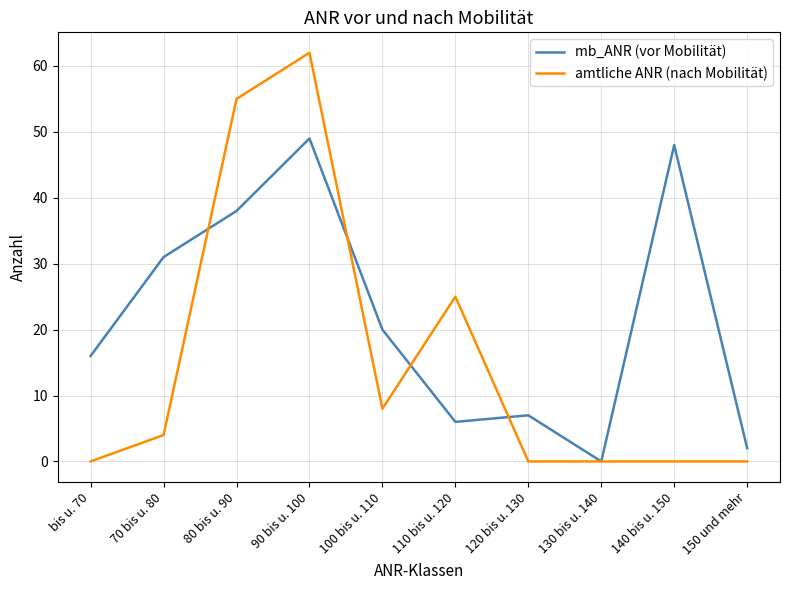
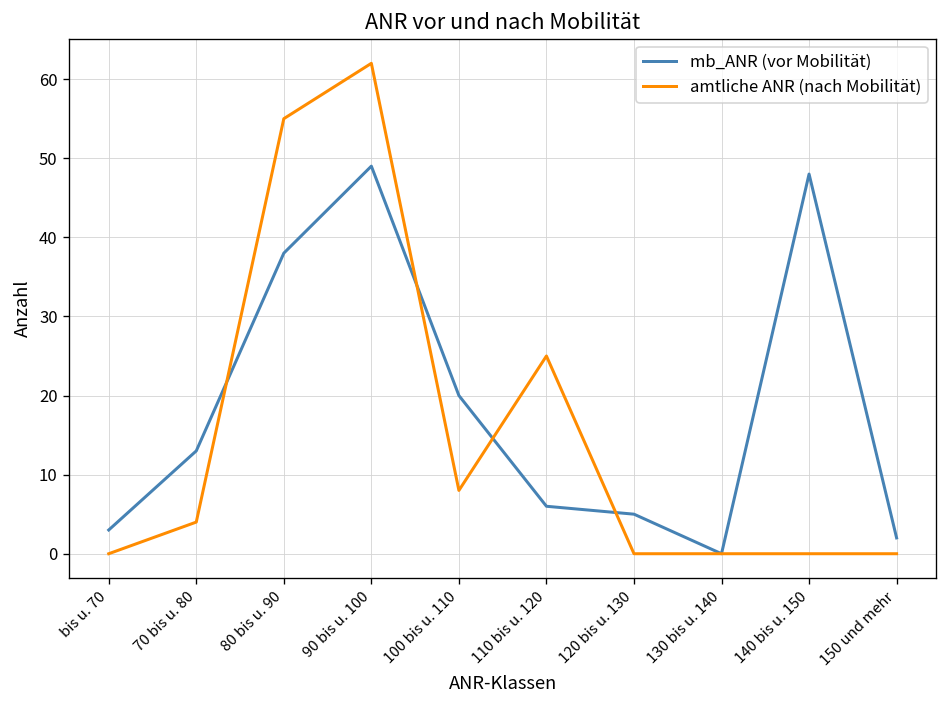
  {
    "mb_ANR (vor Mobilität)": {
-     "bis u. 70": 16,
-     "70 bis u. 80": 31,
+     "bis u. 70": 3,
+     "70 bis u. 80": 13,
      "80 bis u. 90": 38,
      "90 bis u. 100": 49,
      "100 bis u. 110": 20,
      "110 bis u. 120": 6,
-     "120 bis u. 130": 7,
+     "120 bis u. 130": 5,
      "140 bis u. 150": 48,
      "150 und mehr": 2
    },
    "amtliche ANR (nach Mobilität)": {
      "bis u. 70": 0,
      "70 bis u. 80": 4,
      "80 bis u. 90": 55,
      "90 bis u. 100": 62,
      "100 bis u. 110": 8,
      "110 bis u. 120": 25,
      "120 bis u. 130": 0,
      "140 bis u. 150": 0,
      "150 und mehr": 0
    }
  }
